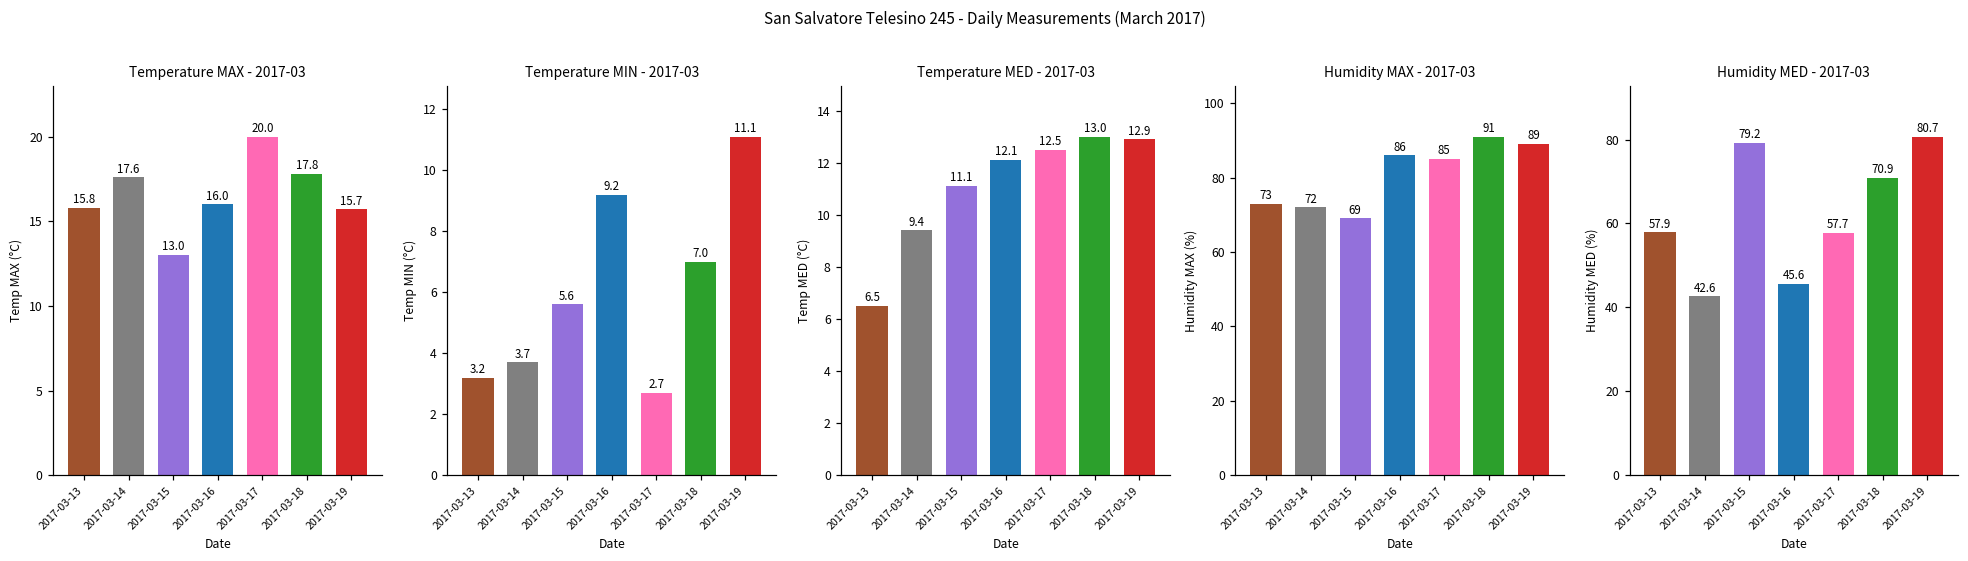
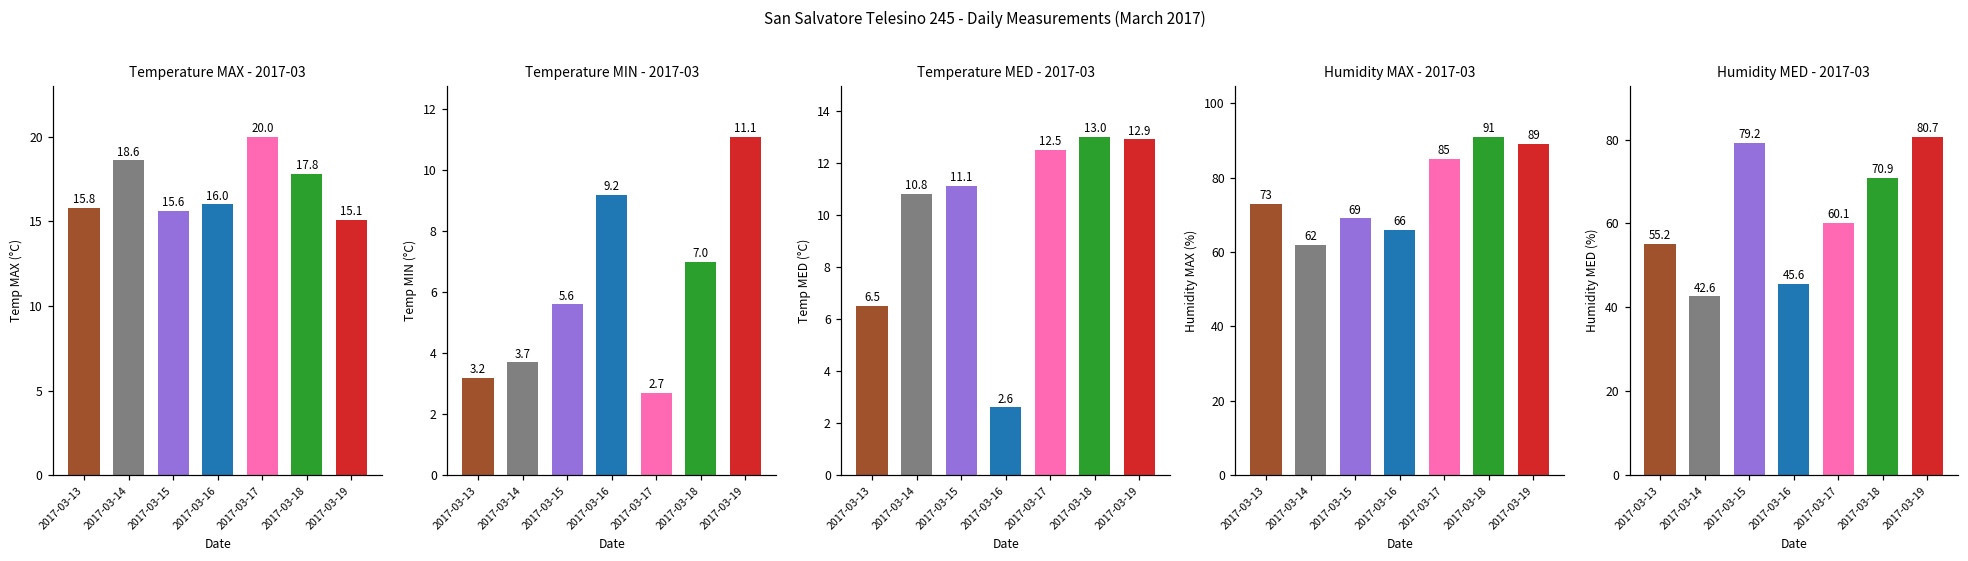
  {
    "Temperature MAX - 2017-03": {
      "2017-03-13": 15.8,
-     "2017-03-14": 17.6,
-     "2017-03-15": 13.0,
+     "2017-03-14": 18.6,
+     "2017-03-15": 15.6,
      "2017-03-16": 16.0,
      "2017-03-17": 20.0,
      "2017-03-18": 17.8,
-     "2017-03-19": 15.7
+     "2017-03-19": 15.1
    },
    "Temperature MIN - 2017-03": {
      "2017-03-13": 3.2,
      "2017-03-14": 3.7,
      "2017-03-15": 5.6,
      "2017-03-16": 9.2,
      "2017-03-17": 2.7,
      "2017-03-18": 7.0,
      "2017-03-19": 11.1
    },
    "Temperature MED - 2017-03": {
      "2017-03-13": 6.5,
-     "2017-03-14": 9.4,
+     "2017-03-14": 10.8,
      "2017-03-15": 11.1,
-     "2017-03-16": 12.1,
+     "2017-03-16": 2.6,
      "2017-03-17": 12.5,
      "2017-03-18": 13.0,
      "2017-03-19": 12.9
    },
    "Humidity MAX - 2017-03": {
      "2017-03-13": 73,
-     "2017-03-14": 72,
+     "2017-03-14": 62,
      "2017-03-15": 69,
-     "2017-03-16": 86,
+     "2017-03-16": 66,
      "2017-03-17": 85,
      "2017-03-18": 91,
      "2017-03-19": 89
    },
    "Humidity MED - 2017-03": {
-     "2017-03-13": 57.9,
+     "2017-03-13": 55.2,
      "2017-03-14": 42.6,
      "2017-03-15": 79.2,
      "2017-03-16": 45.6,
-     "2017-03-17": 57.7,
+     "2017-03-17": 60.1,
      "2017-03-18": 70.9,
      "2017-03-19": 80.7
    }
  }
